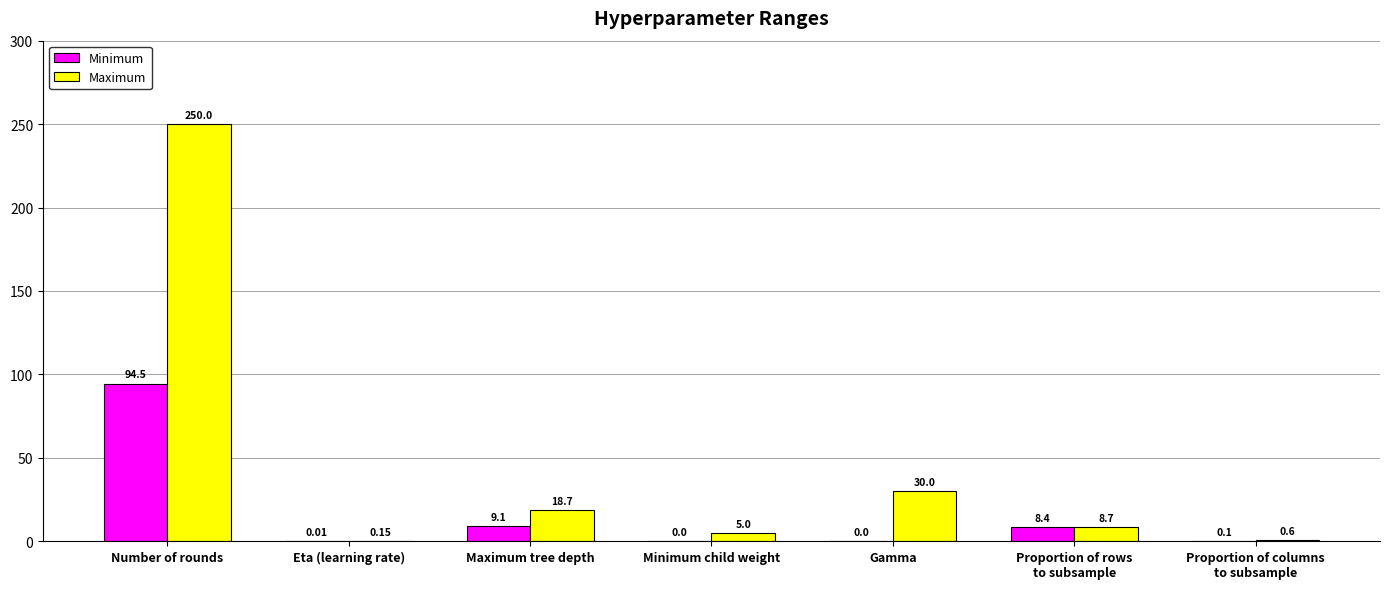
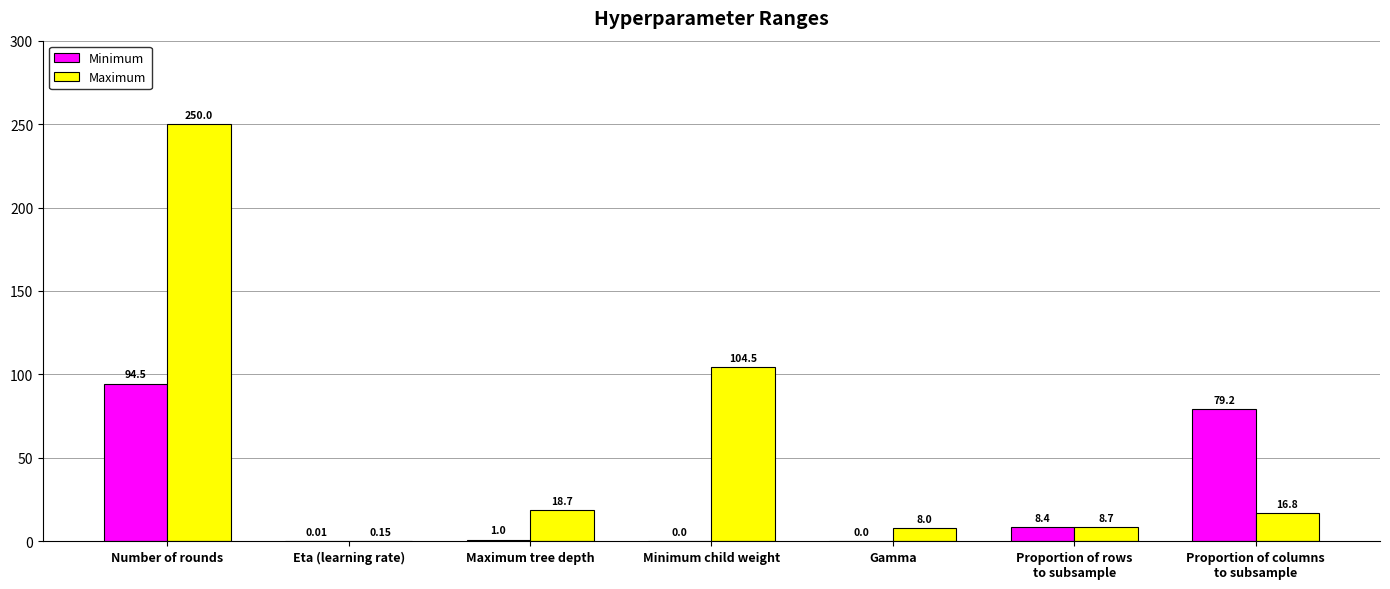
  {
    "Minimum": {
      "Number of rounds": 94.5,
      "Eta (learning rate)": 0.01,
-     "Maximum tree depth": 9.1,
+     "Maximum tree depth": 1.0,
      "Minimum child weight": 0.0,
      "Gamma": 0.0,
      "Proportion of rows to subsample": 8.4,
-     "Proportion of columns to subsample": 0.1
+     "Proportion of columns to subsample": 79.2
    },
    "Maximum": {
      "Number of rounds": 250.0,
      "Eta (learning rate)": 0.15,
      "Maximum tree depth": 18.7,
-     "Minimum child weight": 5.0,
-     "Gamma": 30.0,
+     "Minimum child weight": 104.5,
+     "Gamma": 8.0,
      "Proportion of rows to subsample": 8.7,
-     "Proportion of columns to subsample": 0.6
+     "Proportion of columns to subsample": 16.8
    }
  }
